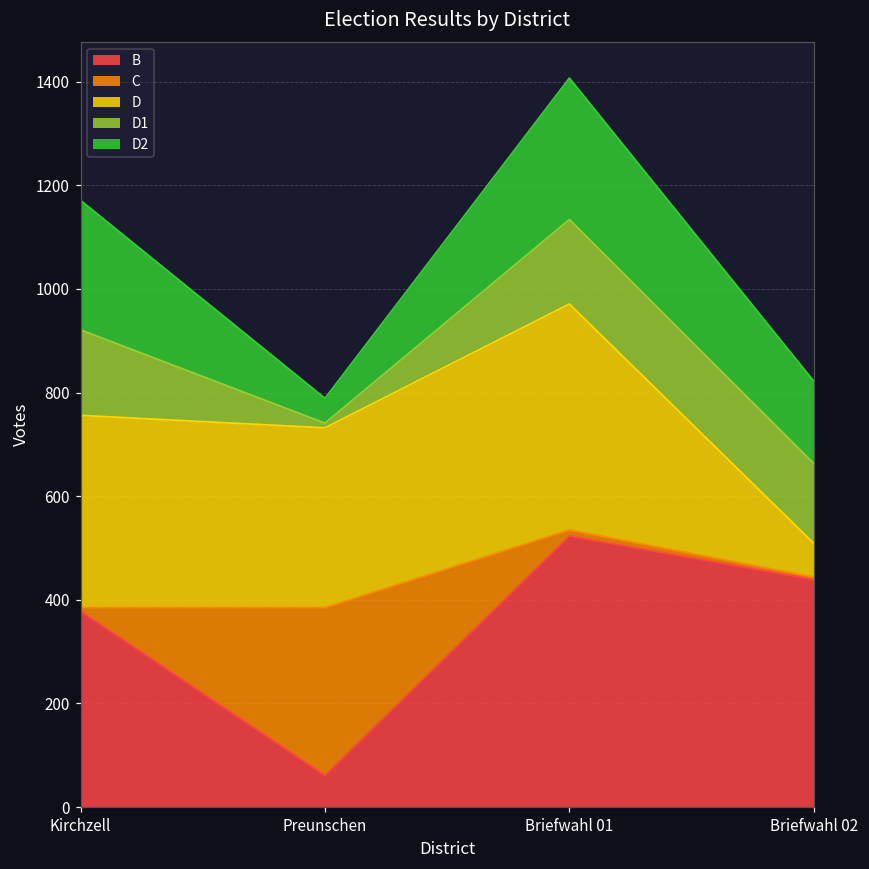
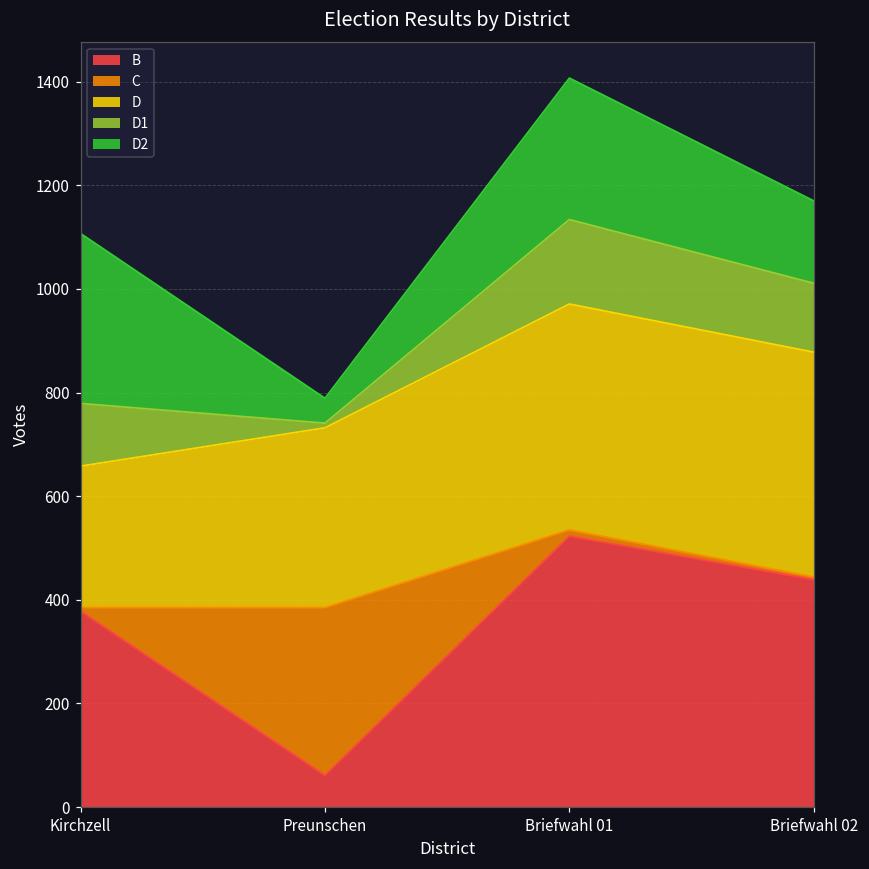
  {
    "B": {
      "Kirchzell": 380,
      "Preunschen": 60,
      "Briefwahl 01": 520
    },
    "C": {
      "Kirchzell": 10,
      "Preunschen": 320,
      "Briefwahl 01": 10
    },
    "D": {
-     "Kirchzell": 370,
+     "Kirchzell": 270,
      "Preunschen": 350,
      "Briefwahl 01": 440,
-     "Briefwahl 02": 70
+     "Briefwahl 02": 430
    },
    "D1": {
-     "Kirchzell": 170,
+     "Kirchzell": 120,
      "Preunschen": 10,
      "Briefwahl 01": 160,
-     "Briefwahl 02": 150
+     "Briefwahl 02": 130
    },
    "D2": {
-     "Kirchzell": 250,
+     "Kirchzell": 330,
      "Preunschen": 50,
      "Briefwahl 01": 270,
      "Briefwahl 02": 160
    }
  }
